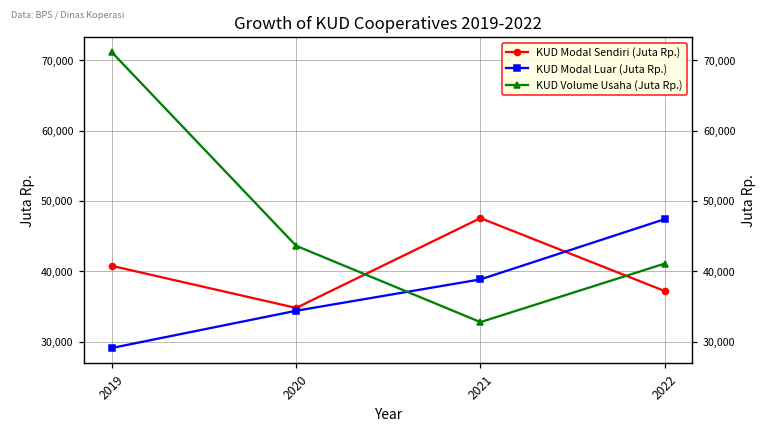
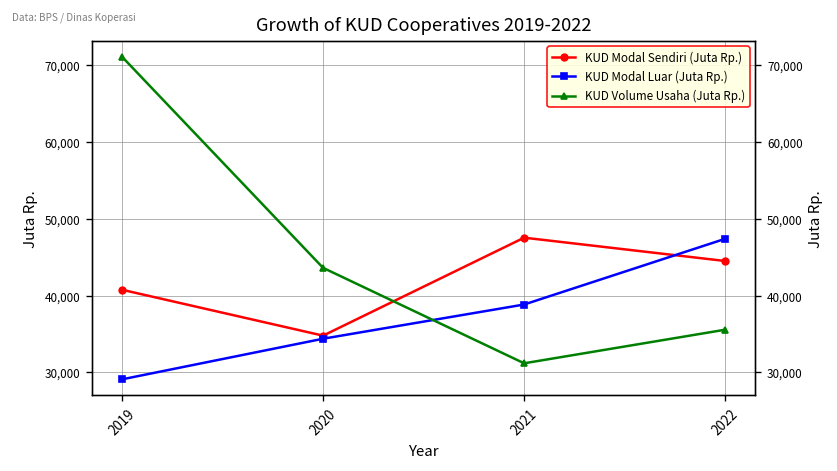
  {
    "KUD Modal Sendiri (Juta Rp.)": {
      "2019": "41,000",
      "2020": "35,000",
      "2021": "48,000",
-     "2022": "37,000"
+     "2022": "45,000"
    },
    "KUD Modal Luar (Juta Rp.)": {
      "2019": "29,000",
      "2020": "34,000",
      "2021": "39,000",
      "2022": "47,000"
    },
    "KUD Volume Usaha (Juta Rp.)": {
      "2019": "71,000",
      "2020": "44,000",
-     "2021": "33,000",
-     "2022": "41,000"
+     "2021": "31,000",
+     "2022": "36,000"
    }
  }
